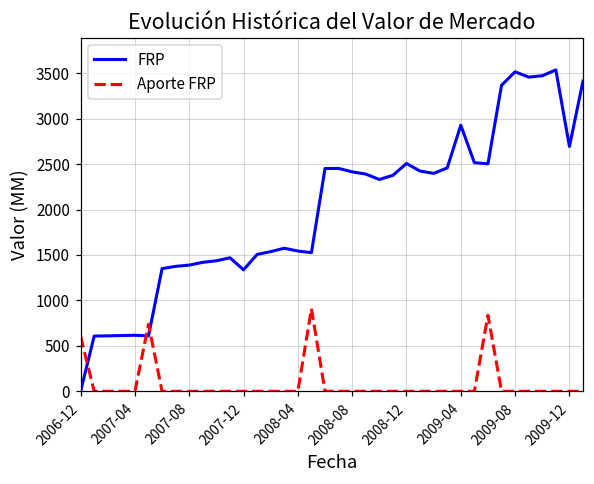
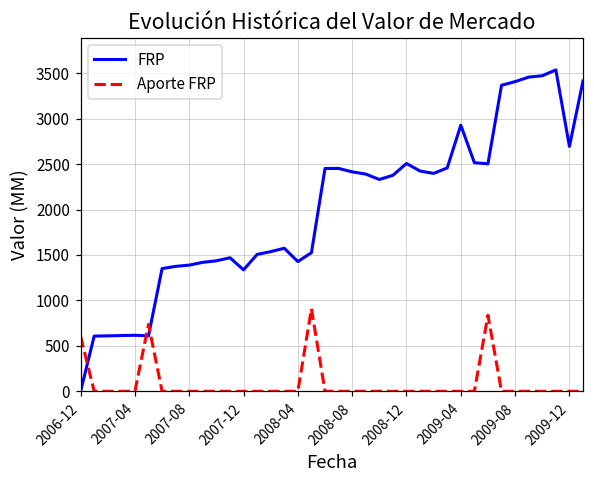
  {
    "FRP": {
      "2006-12": 0,
      "2007-04": 600,
      "2007-08": 1400,
      "2007-12": 1300,
-     "2008-04": 1500,
+     "2008-04": 1400,
      "2008-08": 2400,
      "2008-12": 2500,
      "2009-04": 2900,
-     "2009-08": 3500,
+     "2009-08": 3400,
      "2009-12": 2700
    },
    "Aporte FRP": {
      "2006-12": 600,
      "2007-04": 0,
      "2007-08": 0,
      "2007-12": 0,
      "2008-04": 0,
      "2008-08": 0,
      "2008-12": 0,
      "2009-04": 0,
      "2009-08": 0,
      "2009-12": 0
    }
  }
